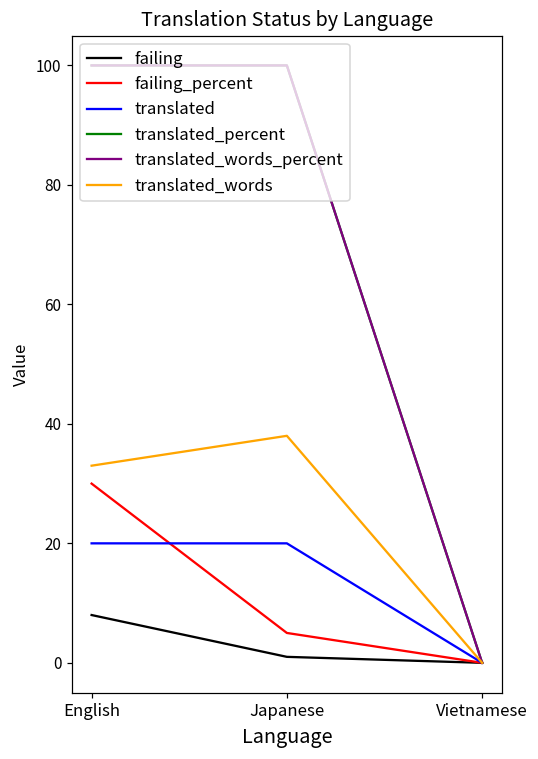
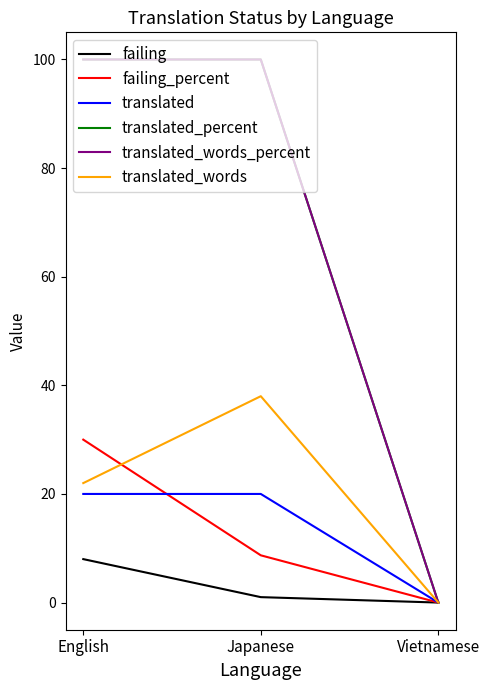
  {
    "failing": {
      "English": 8,
      "Japanese": 1
    },
    "failing_percent": {
      "English": 30,
-     "Japanese": 5
+     "Japanese": 9
    },
    "translated": {
      "English": 20,
      "Japanese": 20
    },
    "translated_words": {
-     "English": 33,
+     "English": 22,
      "Japanese": 38
    }
  }
